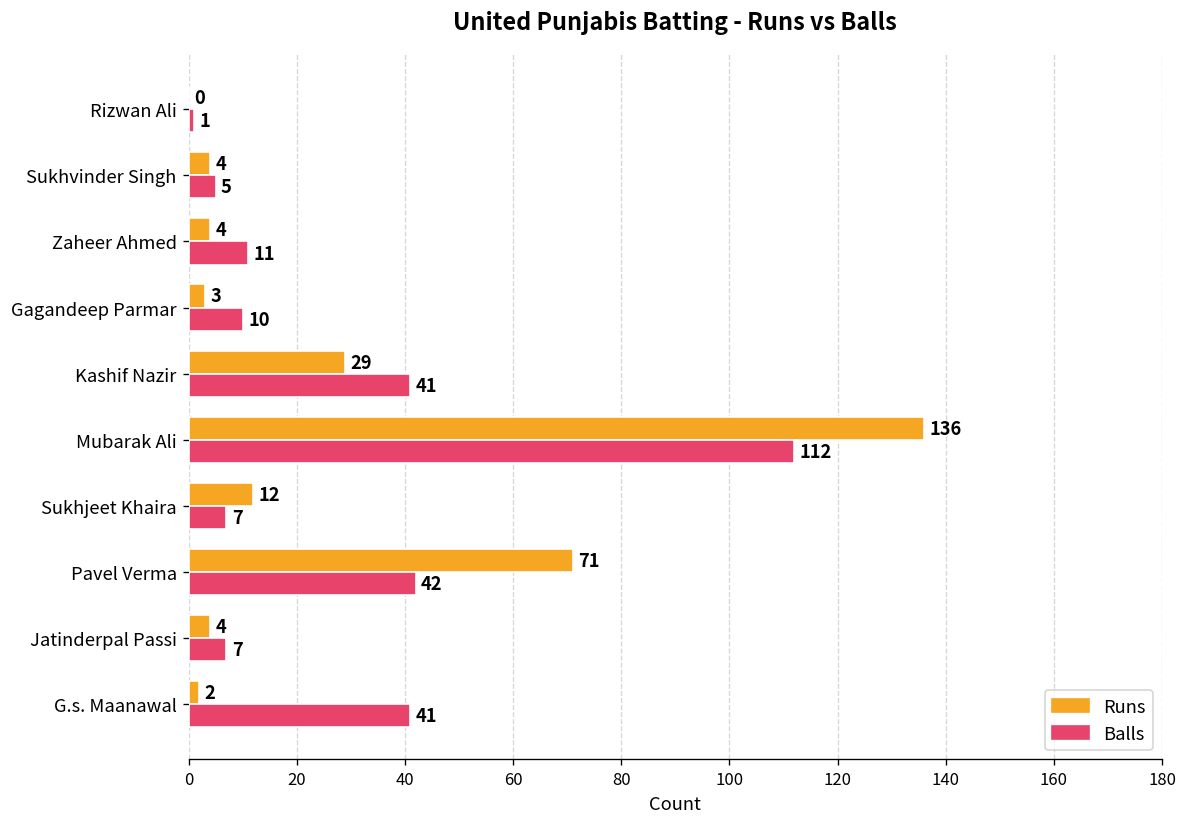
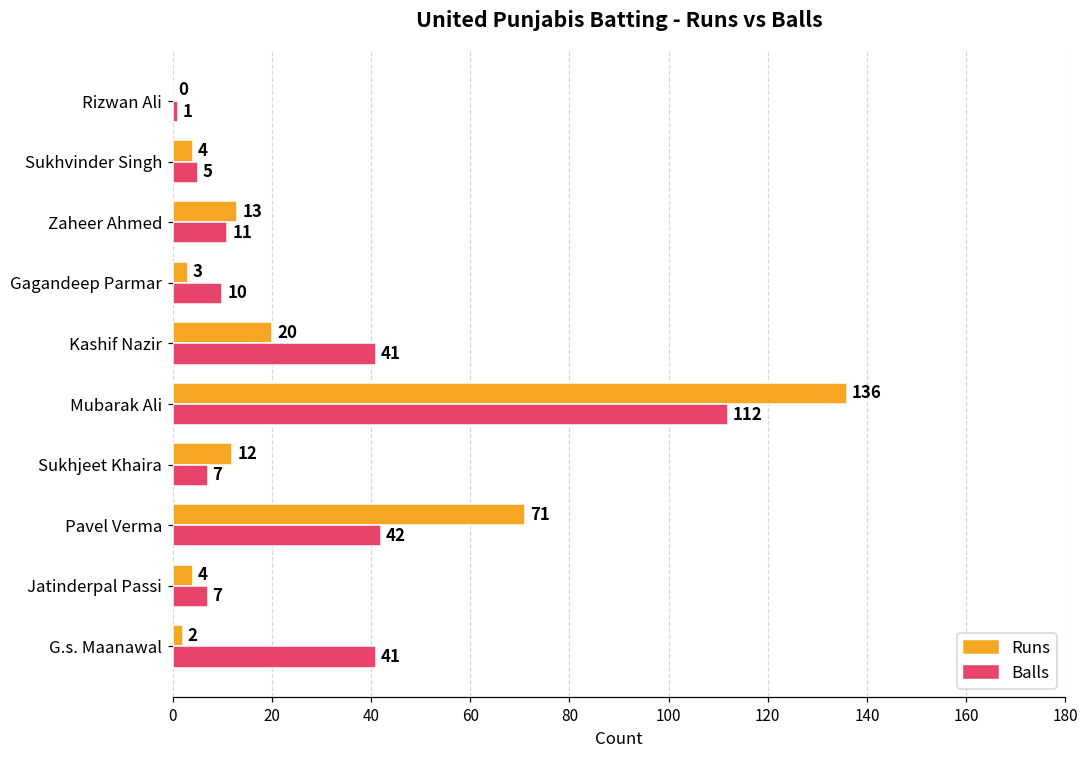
  {
    "Runs": {
      "Rizwan Ali": 0,
      "Sukhvinder Singh": 4,
-     "Zaheer Ahmed": 4,
+     "Zaheer Ahmed": 13,
      "Gagandeep Parmar": 3,
-     "Kashif Nazir": 29,
+     "Kashif Nazir": 20,
      "Mubarak Ali": 136,
      "Sukhjeet Khaira": 12,
      "Pavel Verma": 71,
      "Jatinderpal Passi": 4,
      "G.s. Maanawal": 2
    },
    "Balls": {
      "Rizwan Ali": 1,
      "Sukhvinder Singh": 5,
      "Zaheer Ahmed": 11,
      "Gagandeep Parmar": 10,
      "Kashif Nazir": 41,
      "Mubarak Ali": 112,
      "Sukhjeet Khaira": 7,
      "Pavel Verma": 42,
      "Jatinderpal Passi": 7,
      "G.s. Maanawal": 41
    }
  }
